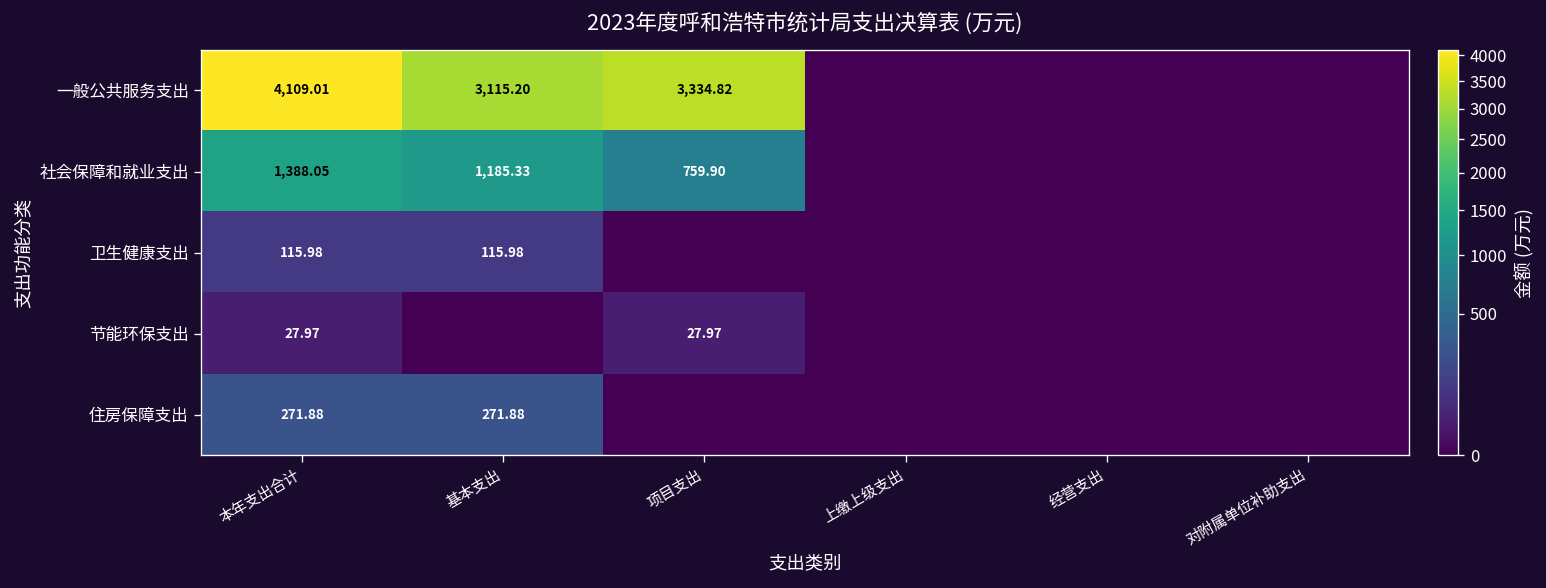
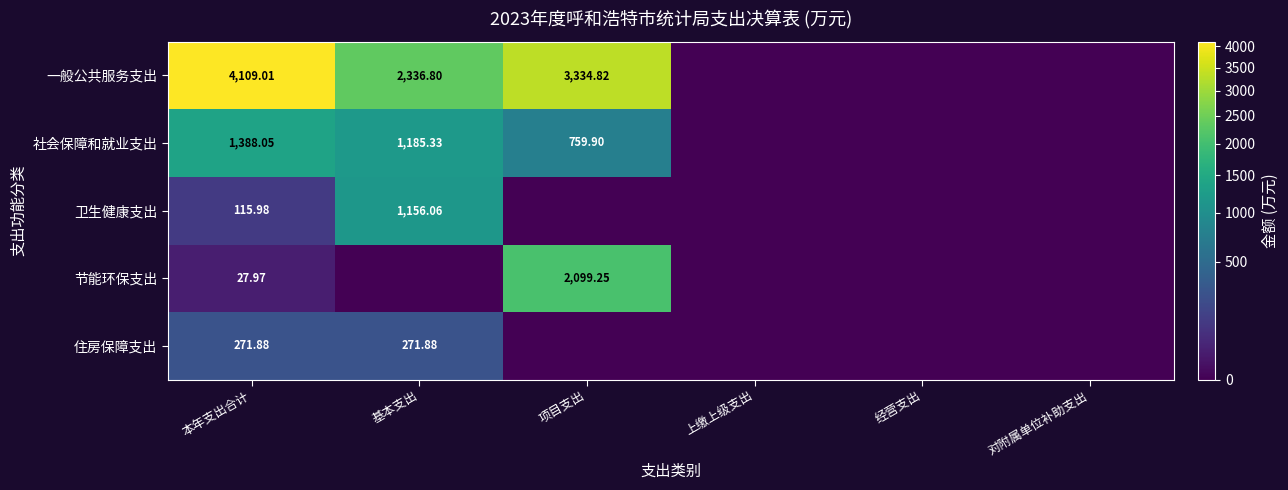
  {
    "一般公共服务支出": {
      "本年支出合计": "4,109.01",
-     "基本支出": "3,115.20",
+     "基本支出": "2,336.80",
      "项目支出": "3,334.82"
    },
    "社会保障和就业支出": {
      "本年支出合计": "1,388.05",
      "基本支出": "1,185.33",
      "项目支出": "759.90"
    },
    "卫生健康支出": {
      "本年支出合计": "115.98",
-     "基本支出": "115.98"
+     "基本支出": "1,156.06"
    },
    "节能环保支出": {
      "本年支出合计": "27.97",
-     "项目支出": "27.97"
+     "项目支出": "2,099.25"
    },
    "住房保障支出": {
      "本年支出合计": "271.88",
      "基本支出": "271.88"
    }
  }
